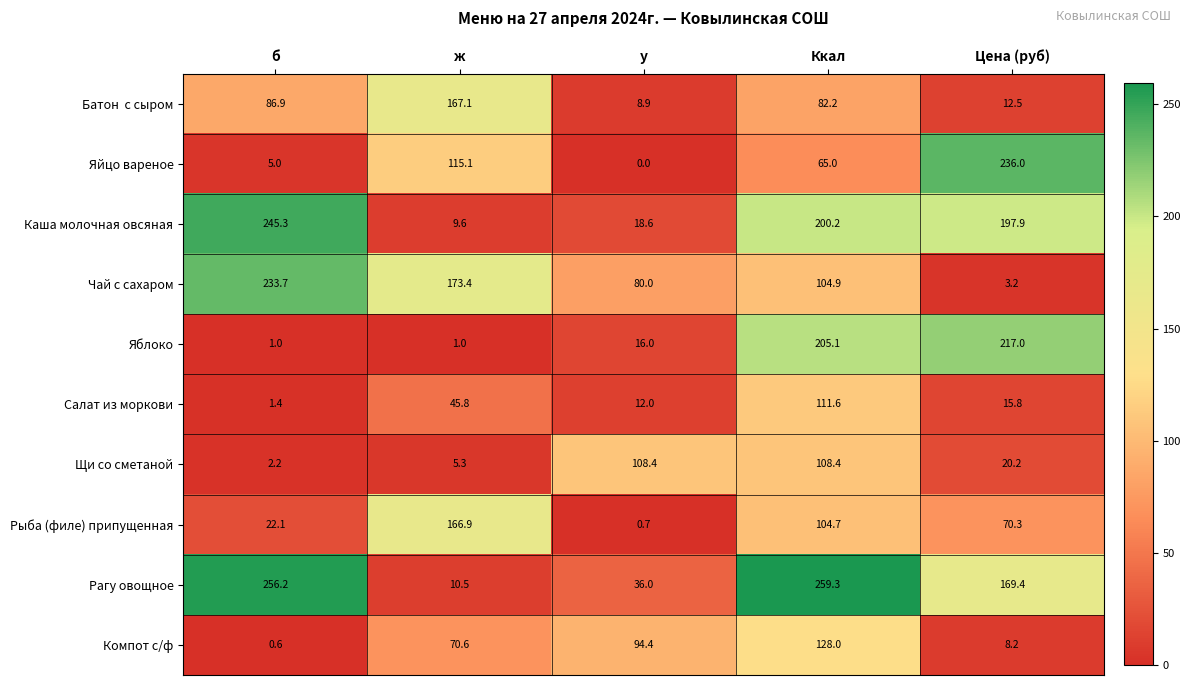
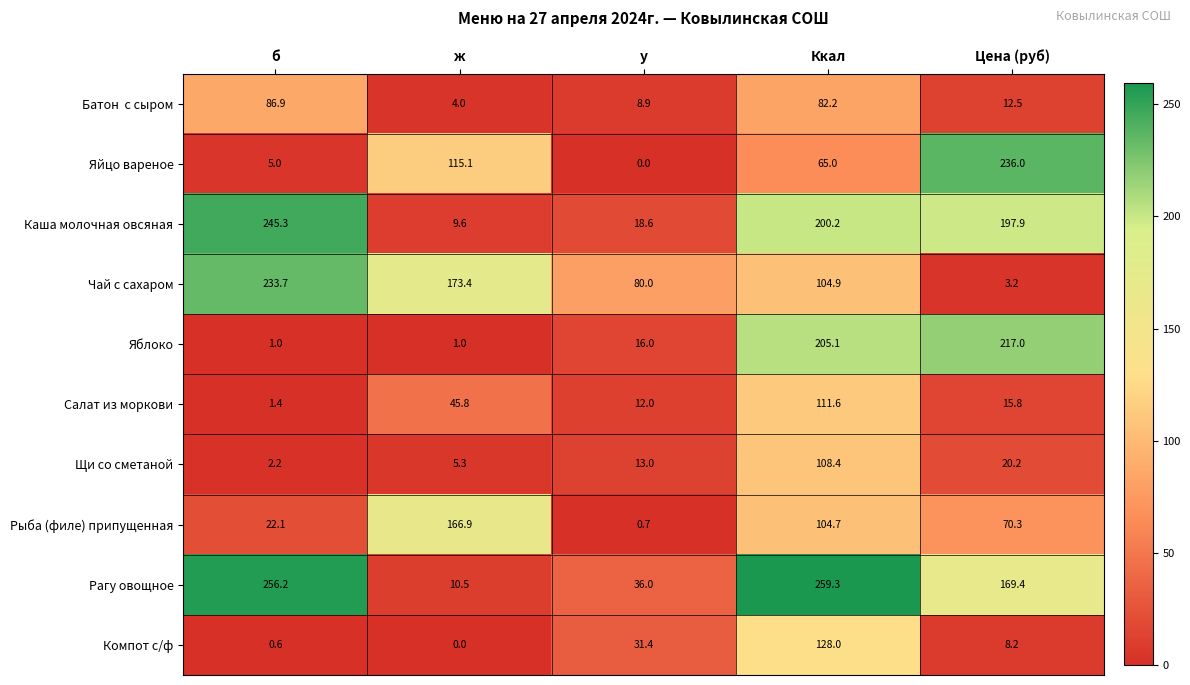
  {
    "Батон с сыром": {
      "б": 86.9,
-     "ж": 167.1,
+     "ж": 4.0,
      "у": 8.9,
      "Ккал": 82.2,
      "Цена (руб)": 12.5
    },
    "Яйцо вареное": {
      "б": 5.0,
      "ж": 115.1,
      "у": 0.0,
      "Ккал": 65.0,
      "Цена (руб)": 236.0
    },
    "Каша молочная овсяная": {
      "б": 245.3,
      "ж": 9.6,
      "у": 18.6,
      "Ккал": 200.2,
      "Цена (руб)": 197.9
    },
    "Чай с сахаром": {
      "б": 233.7,
      "ж": 173.4,
      "у": 80.0,
      "Ккал": 104.9,
      "Цена (руб)": 3.2
    },
    "Яблоко": {
      "б": 1.0,
      "ж": 1.0,
      "у": 16.0,
      "Ккал": 205.1,
      "Цена (руб)": 217.0
    },
    "Салат из моркови": {
      "б": 1.4,
      "ж": 45.8,
      "у": 12.0,
      "Ккал": 111.6,
      "Цена (руб)": 15.8
    },
    "Щи со сметаной": {
      "б": 2.2,
      "ж": 5.3,
-     "у": 108.4,
+     "у": 13.0,
      "Ккал": 108.4,
      "Цена (руб)": 20.2
    },
    "Рыба (филе) припущенная": {
      "б": 22.1,
      "ж": 166.9,
      "у": 0.7,
      "Ккал": 104.7,
      "Цена (руб)": 70.3
    },
    "Рагу овощное": {
      "б": 256.2,
      "ж": 10.5,
      "у": 36.0,
      "Ккал": 259.3,
      "Цена (руб)": 169.4
    },
    "Компот с/ф": {
      "б": 0.6,
-     "ж": 70.6,
-     "у": 94.4,
+     "ж": 0.0,
+     "у": 31.4,
      "Ккал": 128.0,
      "Цена (руб)": 8.2
    }
  }
